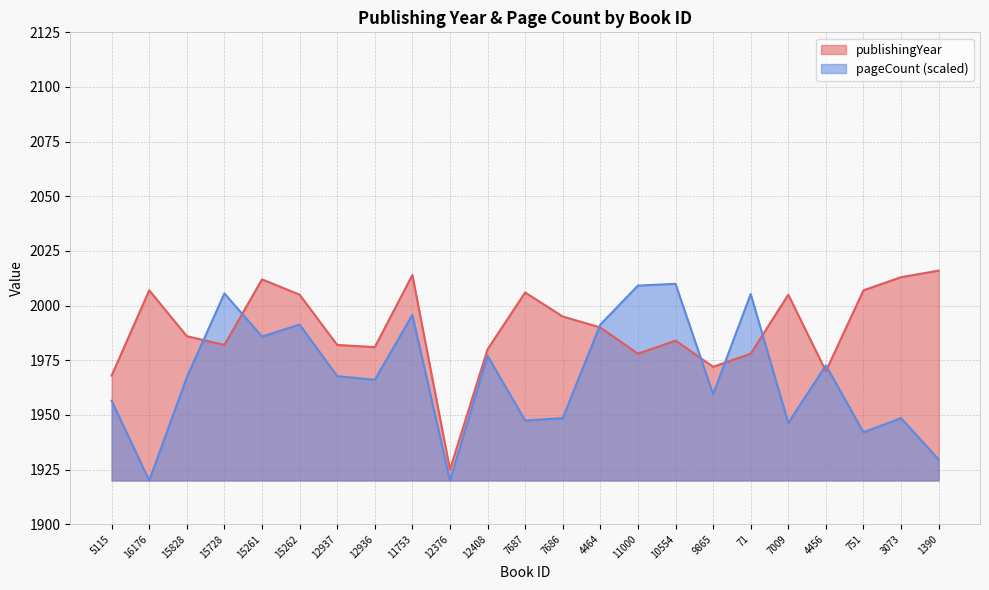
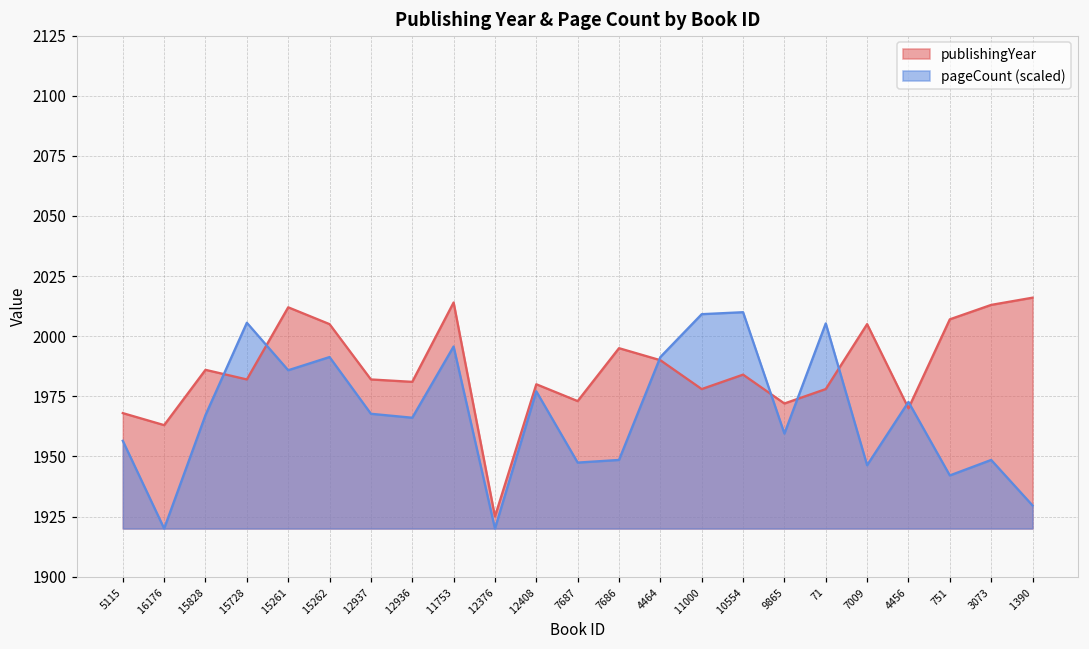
  {
    "publishingYear": {
      "5115": 1968,
-     "16176": 2007,
+     "16176": 1963,
      "15828": 1986,
      "15728": 1982,
      "15261": 2012,
      "15262": 2005,
      "12937": 1982,
      "12936": 1981,
      "11753": 2014,
      "12376": 1925,
      "12408": 1980,
-     "7687": 2006,
+     "7687": 1973,
      "7686": 1995,
      "4464": 1990,
      "11000": 1978,
      "10554": 1984,
      "9865": 1972,
      "71": 1978,
      "7009": 2005,
      "4456": 1970,
      "751": 2007,
      "3073": 2013,
      "1390": 2016
    },
    "pageCount (scaled)": {
      "5115": 1956,
      "16176": 1920,
      "15828": 1967,
      "15728": 2006,
      "15261": 1986,
      "15262": 1991,
      "12937": 1968,
      "12936": 1966,
      "11753": 1996,
      "12376": 1920,
      "12408": 1977,
      "7687": 1947,
      "7686": 1949,
      "4464": 1991,
      "11000": 2009,
      "10554": 2010,
      "9865": 1959,
      "71": 2005,
      "7009": 1946,
      "4456": 1973,
      "751": 1942,
      "3073": 1949,
      "1390": 1930
    }
  }
